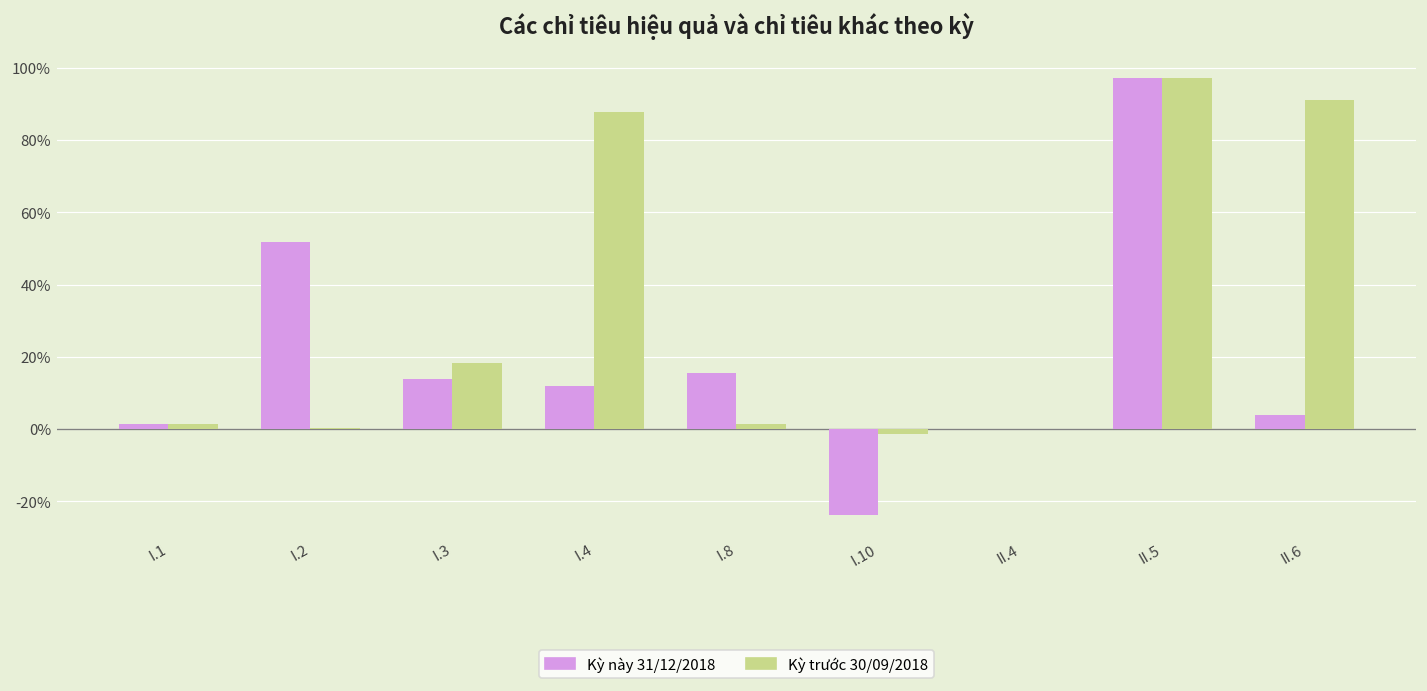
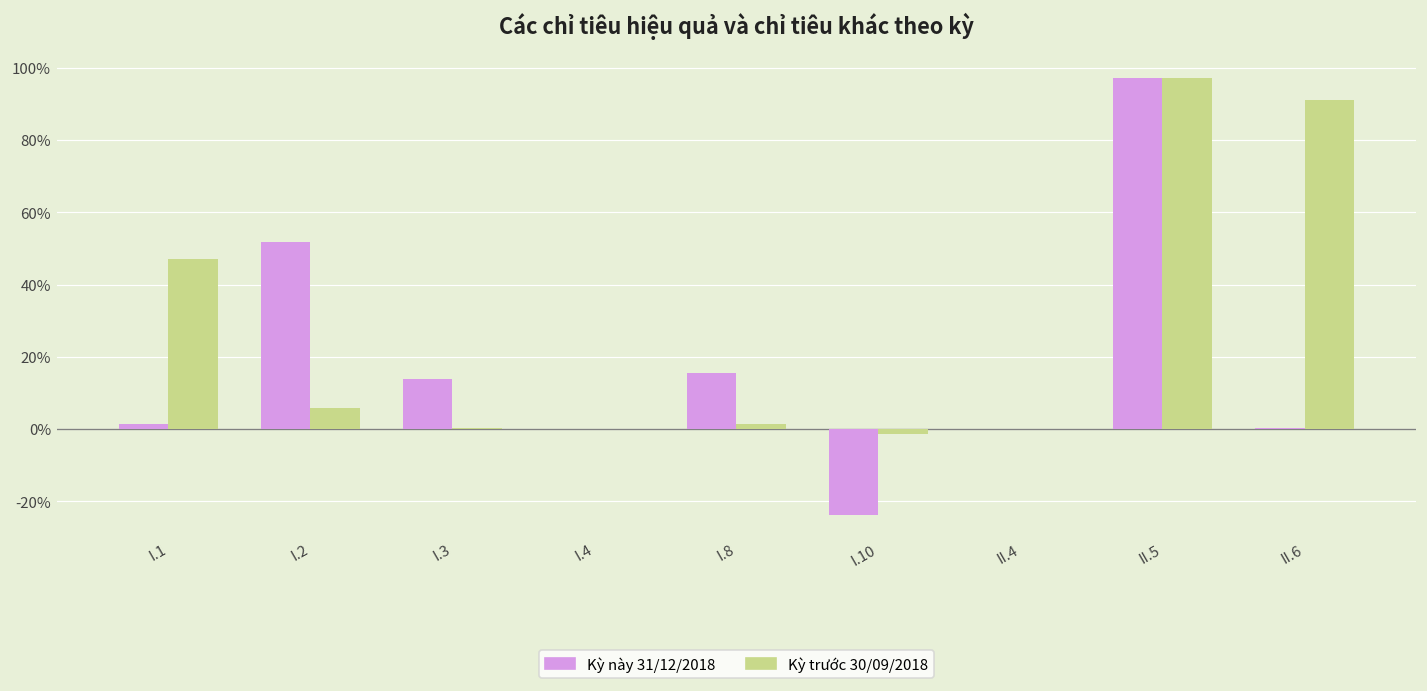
  {
    "Kỳ này 31/12/2018": {
      "I.1": "2%",
      "I.2": "52%",
      "I.3": "14%",
-     "I.4": "12%",
+     "I.4": "0%",
      "I.8": "16%",
      "I.10": "-24%",
      "II.5": "97%",
-     "II.6": "4%"
+     "II.6": "0%"
    },
    "Kỳ trước 30/09/2018": {
-     "I.1": "2%",
-     "I.2": "0%",
-     "I.3": "18%",
-     "I.4": "88%",
+     "I.1": "47%",
+     "I.2": "6%",
+     "I.3": "0%",
+     "I.4": "0%",
      "I.8": "1%",
      "I.10": "-1%",
      "II.5": "97%",
      "II.6": "91%"
    }
  }
